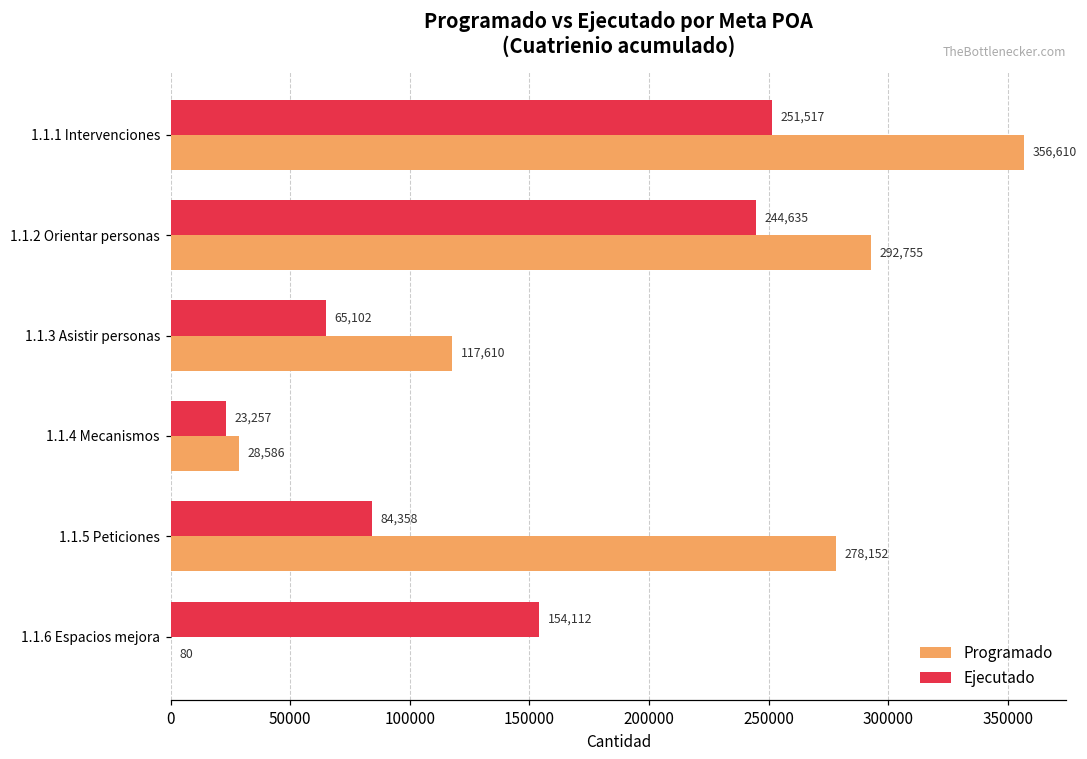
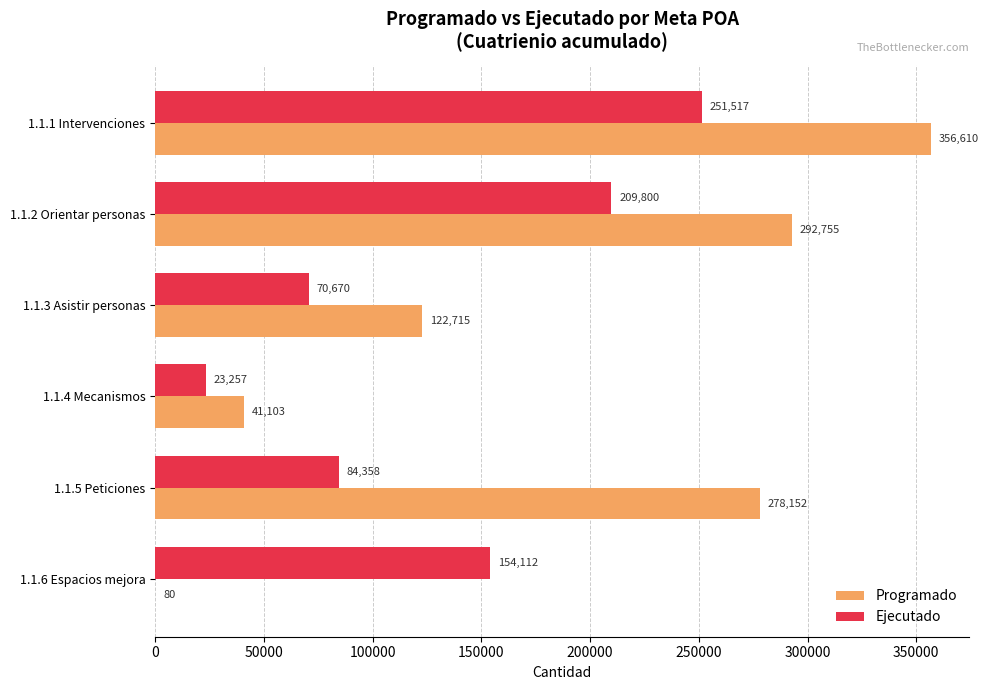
  {
    "Programado": {
      "1.1.1 Intervenciones": "356,610",
      "1.1.2 Orientar personas": "292,755",
-     "1.1.3 Asistir personas": "117,610",
-     "1.1.4 Mecanismos": "28,586",
+     "1.1.3 Asistir personas": "122,715",
+     "1.1.4 Mecanismos": "41,103",
      "1.1.5 Peticiones": "278,152",
      "1.1.6 Espacios mejora": "80"
    },
    "Ejecutado": {
      "1.1.1 Intervenciones": "251,517",
-     "1.1.2 Orientar personas": "244,635",
-     "1.1.3 Asistir personas": "65,102",
+     "1.1.2 Orientar personas": "209,800",
+     "1.1.3 Asistir personas": "70,670",
      "1.1.4 Mecanismos": "23,257",
      "1.1.5 Peticiones": "84,358",
      "1.1.6 Espacios mejora": "154,112"
    }
  }
